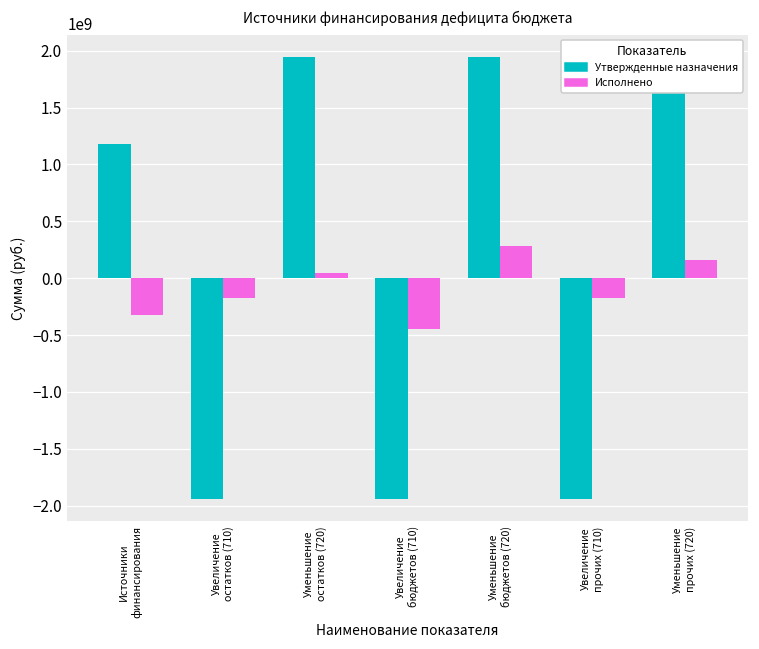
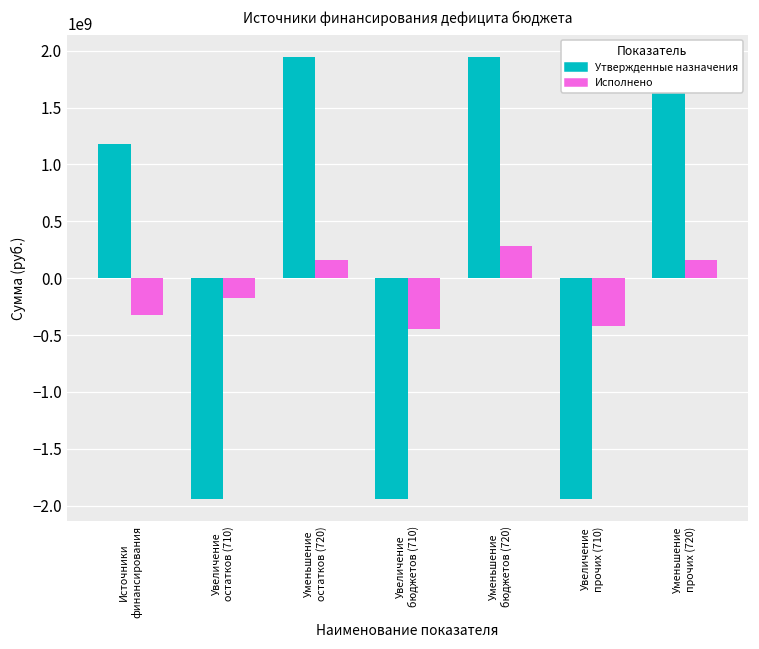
  {
    "Утвержденные назначения": {
      "Источники финансирования": 1180000000,
      "Увеличение остатков (710)": -1940000000,
      "Уменьшение остатков (720)": 1940000000,
      "Увеличение бюджетов (710)": -1940000000,
      "Уменьшение бюджетов (720)": 1940000000,
      "Увеличение прочих (710)": -1940000000
    },
    "Исполнено": {
      "Источники финансирования": -330000000,
      "Увеличение остатков (710)": -180000000,
-     "Уменьшение остатков (720)": 40000000,
+     "Уменьшение остатков (720)": 160000000,
      "Увеличение бюджетов (710)": -450000000,
      "Уменьшение бюджетов (720)": 280000000,
-     "Увеличение прочих (710)": -180000000,
+     "Увеличение прочих (710)": -420000000,
      "Уменьшение прочих (720)": 160000000
    }
  }
